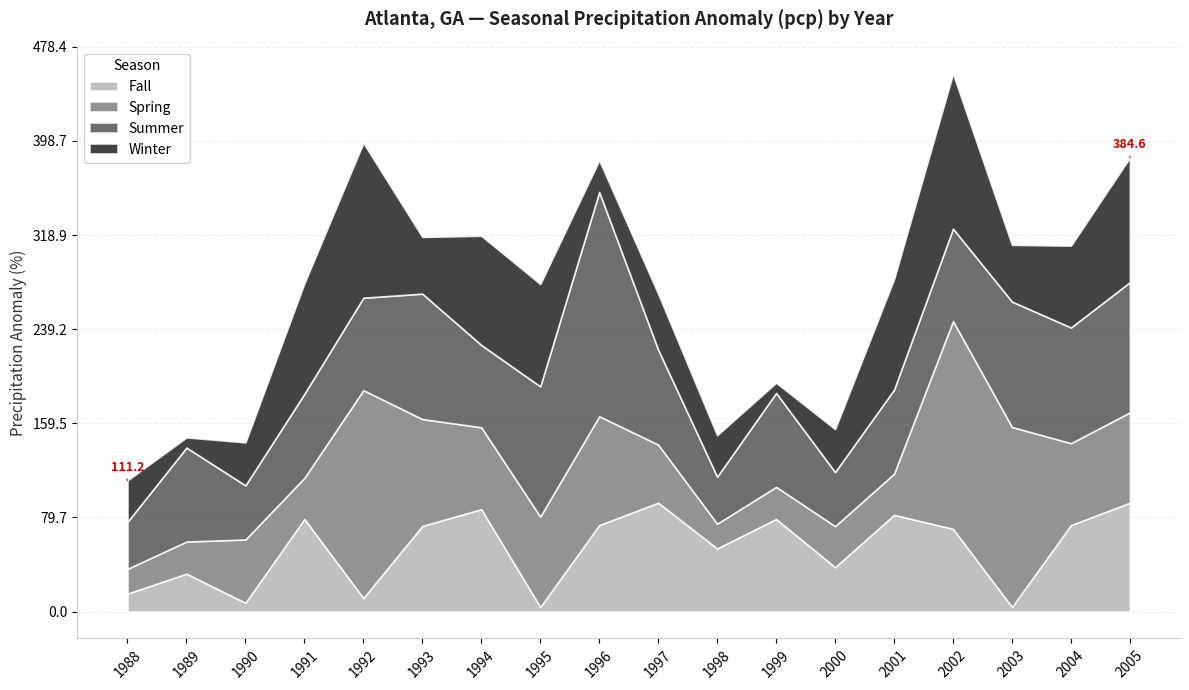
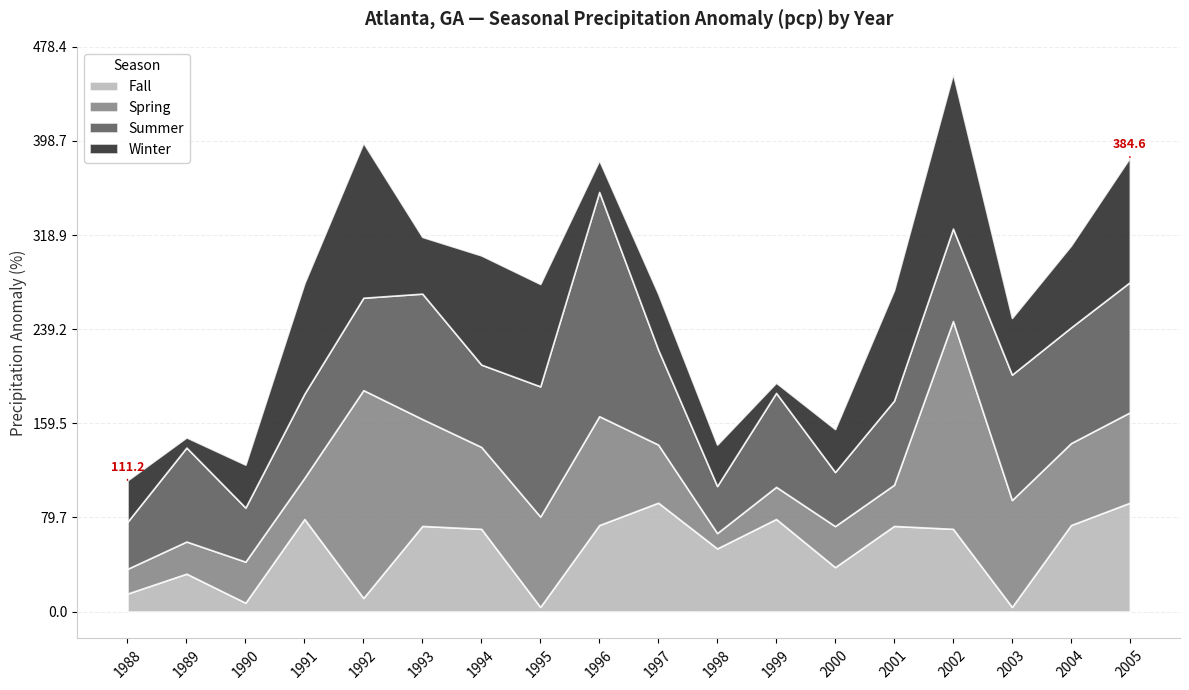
  {
    "Fall": {
      "1988": 15,
      "1989": 32,
      "1990": 7,
      "1991": 78,
      "1992": 12,
      "1993": 73,
-     "1994": 87,
+     "1994": 70,
      "1995": 4,
      "1996": 73,
      "1997": 92,
      "1998": 53,
      "1999": 78,
      "2000": 38,
-     "2001": 82,
+     "2001": 73,
      "2002": 70,
      "2003": 4,
      "2004": 73,
      "2005": 92
    },
    "Spring": {
      "1988": 21,
      "1989": 27,
-     "1990": 54,
+     "1990": 35,
      "1991": 35,
      "1992": 176,
      "1993": 91,
      "1994": 69,
      "1995": 77,
      "1996": 92,
      "1997": 49,
-     "1998": 21,
+     "1998": 13,
      "1999": 27,
      "2000": 35,
      "2001": 35,
      "2002": 176,
-     "2003": 152,
+     "2003": 91,
      "2004": 69,
      "2005": 77
    },
    "Summer": {
      "1988": 40,
      "1989": 80,
      "1990": 46,
      "1991": 71,
      "1992": 78,
      "1993": 106,
      "1994": 70,
      "1995": 110,
      "1996": 190,
      "1997": 80,
      "1998": 40,
      "1999": 80,
      "2000": 46,
      "2001": 71,
      "2002": 78,
      "2003": 106,
      "2004": 98,
      "2005": 110
    },
    "Winter": {
      "1989": 9,
      "1990": 36,
      "1991": 94,
      "1992": 131,
      "1993": 48,
      "1994": 93,
      "1995": 87,
      "1996": 27,
      "1997": 47,
      "1998": 35,
      "1999": 9,
      "2000": 36,
      "2001": 94,
      "2002": 131,
      "2003": 48,
      "2004": 69
    }
  }
